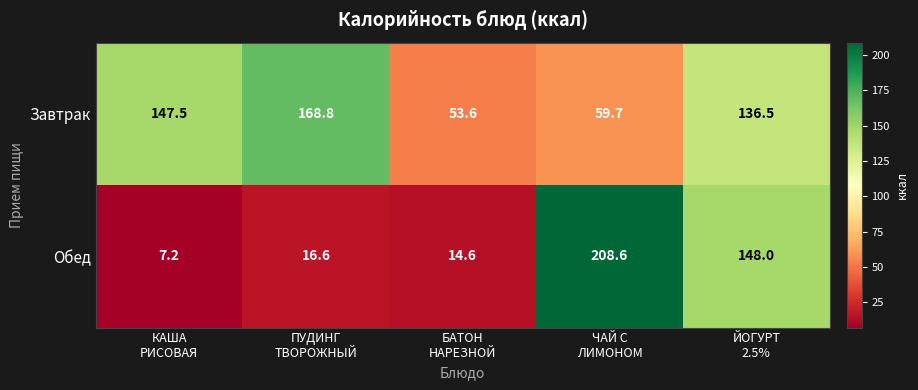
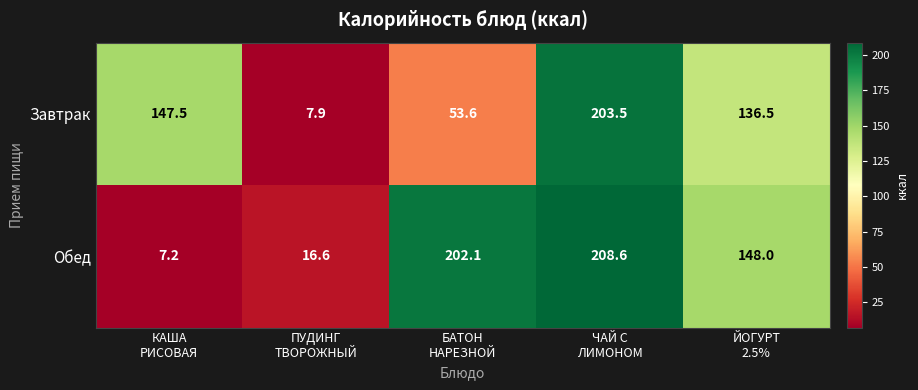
  {
    "Завтрак": {
      "КАША РИСОВАЯ": 147.5,
-     "ПУДИНГ ТВОРОЖНЫЙ": 168.8,
+     "ПУДИНГ ТВОРОЖНЫЙ": 7.9,
      "БАТОН НАРЕЗНОЙ": 53.6,
-     "ЧАЙ С ЛИМОНОМ": 59.7,
+     "ЧАЙ С ЛИМОНОМ": 203.5,
      "ЙОГУРТ 2.5%": 136.5
    },
    "Обед": {
      "КАША РИСОВАЯ": 7.2,
      "ПУДИНГ ТВОРОЖНЫЙ": 16.6,
-     "БАТОН НАРЕЗНОЙ": 14.6,
+     "БАТОН НАРЕЗНОЙ": 202.1,
      "ЧАЙ С ЛИМОНОМ": 208.6,
      "ЙОГУРТ 2.5%": 148.0
    }
  }
